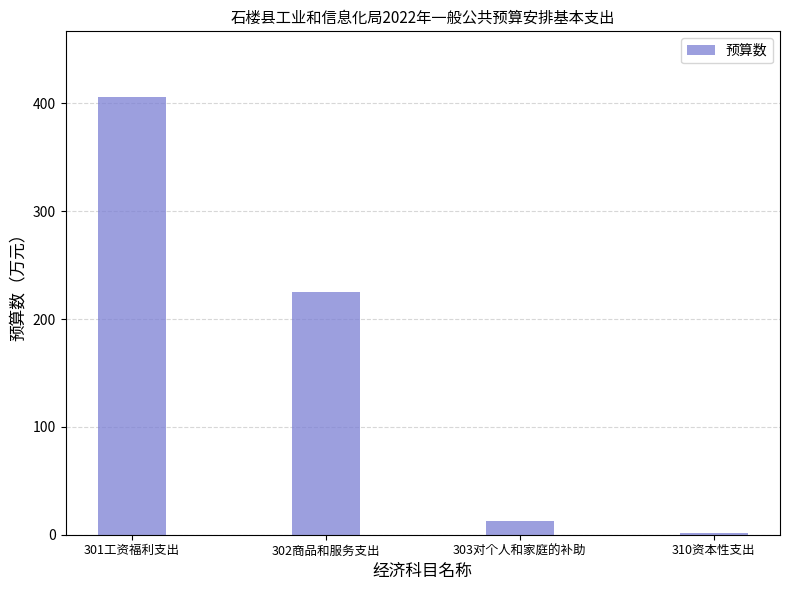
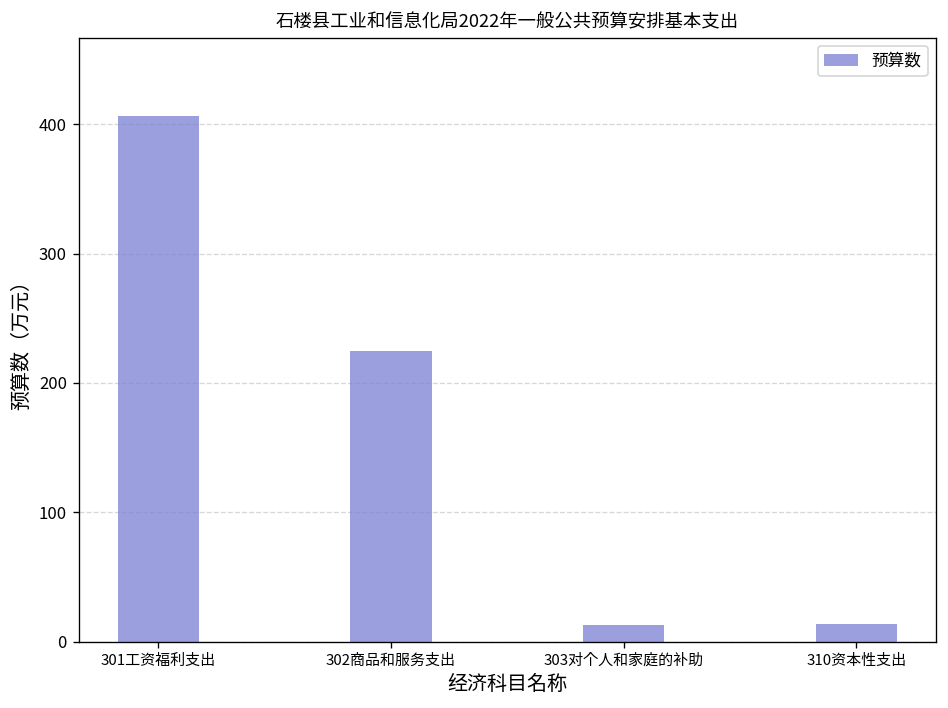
  {
    "301工资福利支出": 406,
    "302商品和服务支出": 225,
    "303对个人和家庭的补助": 13,
-   "310资本性支出": 2
+   "310资本性支出": 14
  }
